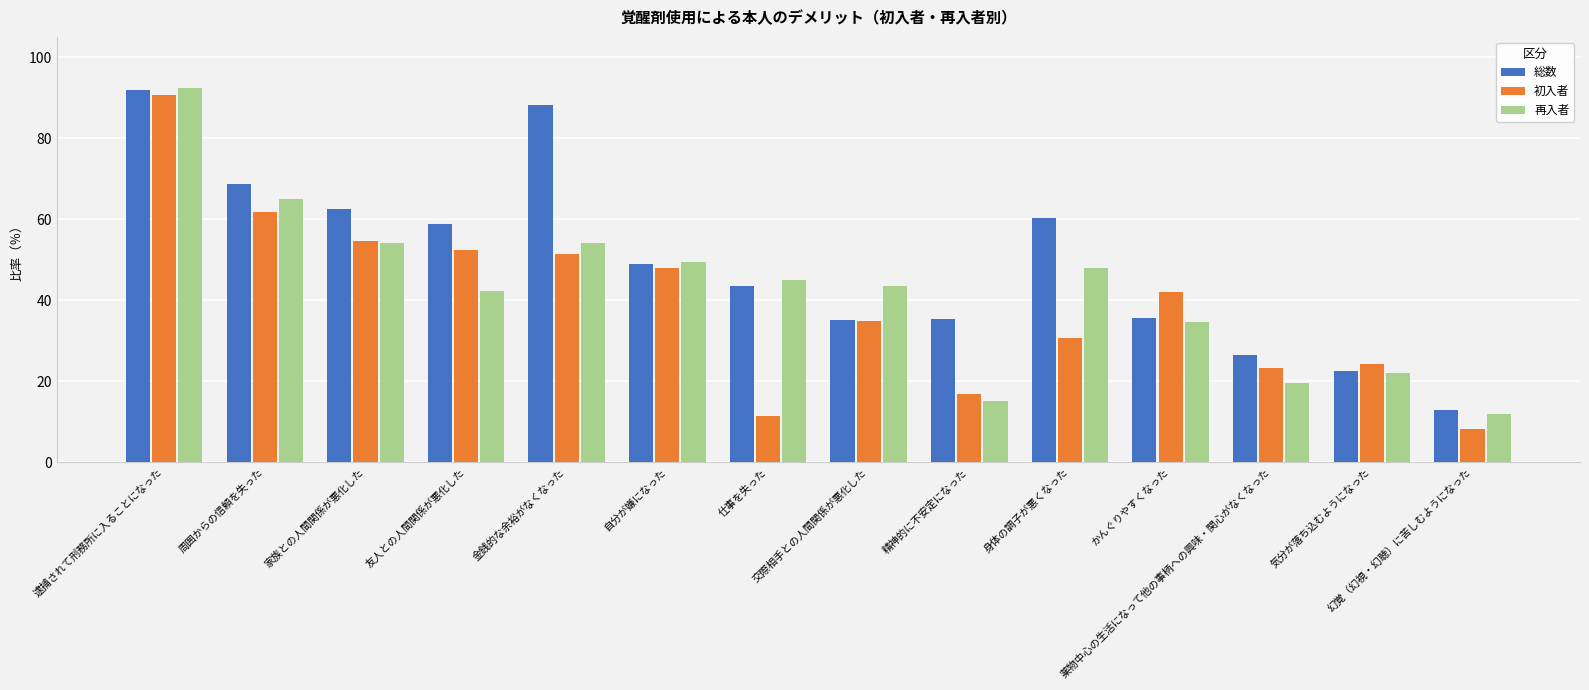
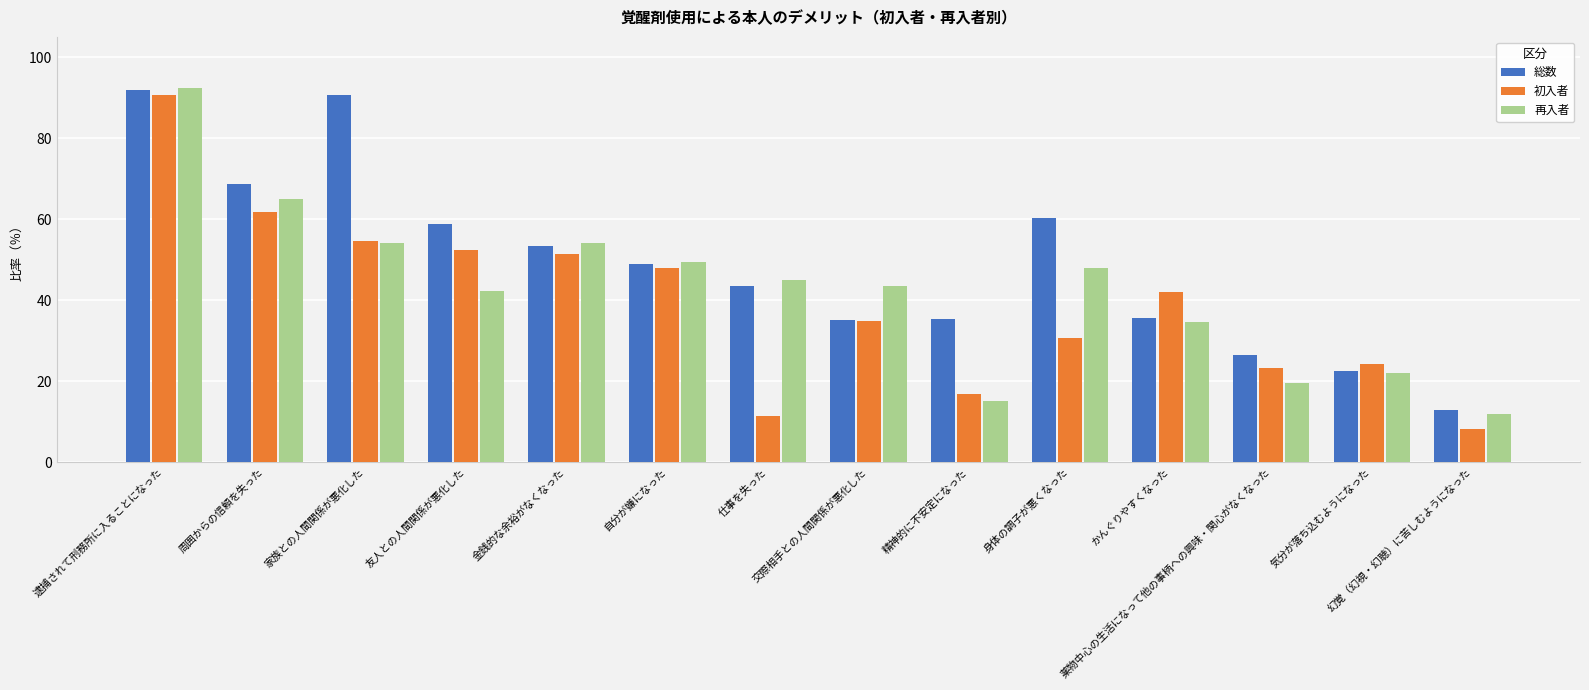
  {
    "総数": {
      "逮捕されて刑務所に入ることになった": 92,
      "周囲からの信頼を失った": 69,
-     "家族との人間関係が悪化した": 63,
+     "家族との人間関係が悪化した": 91,
      "友人との人間関係が悪化した": 59,
-     "金銭的な余裕がなくなった": 88,
+     "金銭的な余裕がなくなった": 54,
      "自分が嫌になった": 49,
      "仕事を失った": 43,
      "交際相手との人間関係が悪化した": 35,
      "精神的に不安定になった": 35,
      "身体の調子が悪くなった": 60,
      "かんぐりやすくなった": 36,
      "薬物中心の生活になって他の事柄への興味・関心がなくなった": 27,
      "気分が落ち込むようになった": 23,
      "幻覚（幻視・幻聴）に苦しむようになった": 13
    },
    "初入者": {
      "逮捕されて刑務所に入ることになった": 91,
      "周囲からの信頼を失った": 62,
      "家族との人間関係が悪化した": 55,
      "友人との人間関係が悪化した": 52,
      "金銭的な余裕がなくなった": 51,
      "自分が嫌になった": 48,
      "仕事を失った": 11,
      "交際相手との人間関係が悪化した": 35,
      "精神的に不安定になった": 17,
      "身体の調子が悪くなった": 31,
      "かんぐりやすくなった": 42,
      "薬物中心の生活になって他の事柄への興味・関心がなくなった": 23,
      "気分が落ち込むようになった": 24,
      "幻覚（幻視・幻聴）に苦しむようになった": 8
    },
    "再入者": {
      "逮捕されて刑務所に入ることになった": 92,
      "周囲からの信頼を失った": 65,
      "家族との人間関係が悪化した": 54,
      "友人との人間関係が悪化した": 42,
      "金銭的な余裕がなくなった": 54,
      "自分が嫌になった": 49,
      "仕事を失った": 45,
      "交際相手との人間関係が悪化した": 43,
      "精神的に不安定になった": 15,
      "身体の調子が悪くなった": 48,
      "かんぐりやすくなった": 35,
      "薬物中心の生活になって他の事柄への興味・関心がなくなった": 20,
      "気分が落ち込むようになった": 22,
      "幻覚（幻視・幻聴）に苦しむようになった": 12
    }
  }
